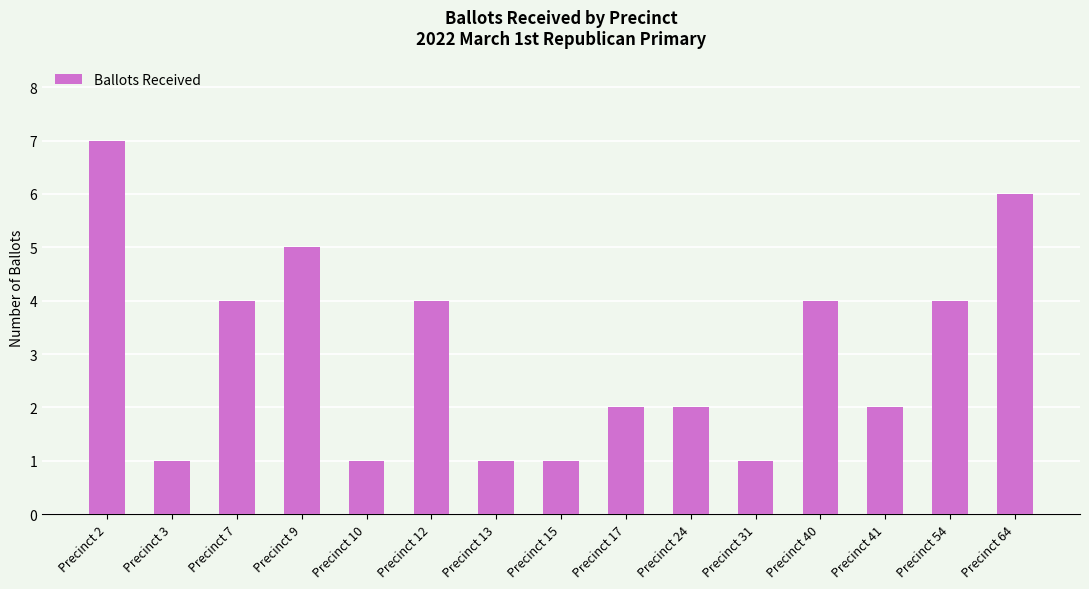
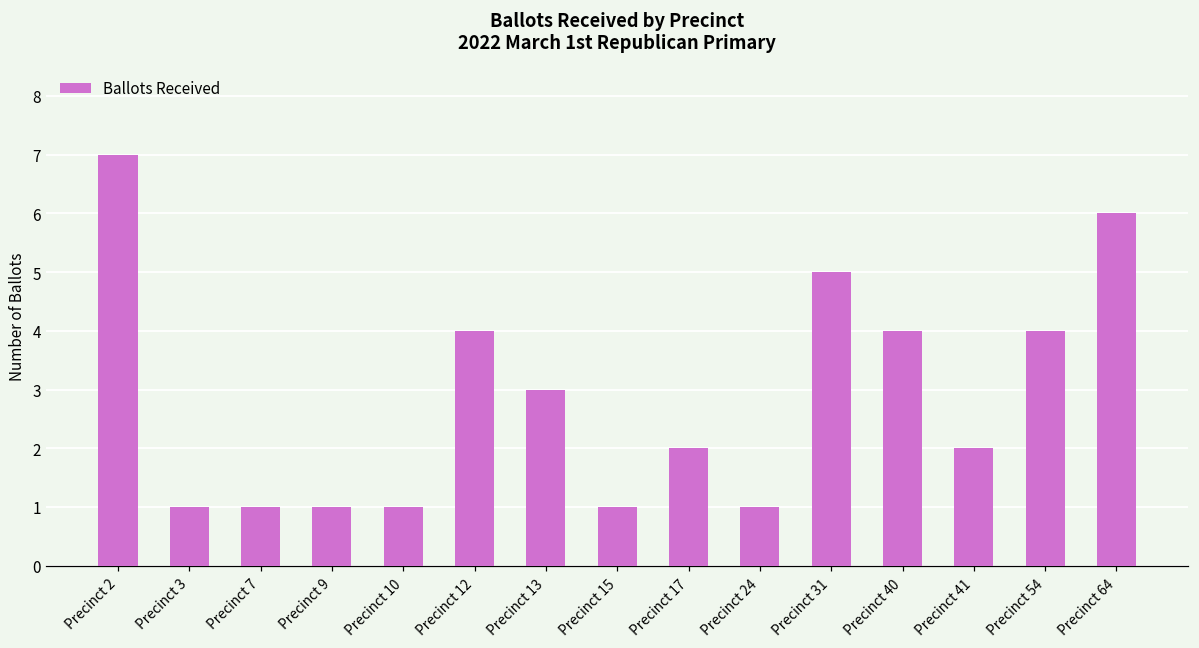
  {
    "Precinct 2": 7,
    "Precinct 3": 1,
-   "Precinct 7": 4,
-   "Precinct 9": 5,
+   "Precinct 7": 1,
+   "Precinct 9": 1,
    "Precinct 10": 1,
    "Precinct 12": 4,
-   "Precinct 13": 1,
+   "Precinct 13": 3,
    "Precinct 15": 1,
    "Precinct 17": 2,
-   "Precinct 24": 2,
-   "Precinct 31": 1,
+   "Precinct 24": 1,
+   "Precinct 31": 5,
    "Precinct 40": 4,
    "Precinct 41": 2,
    "Precinct 54": 4,
    "Precinct 64": 6
  }
